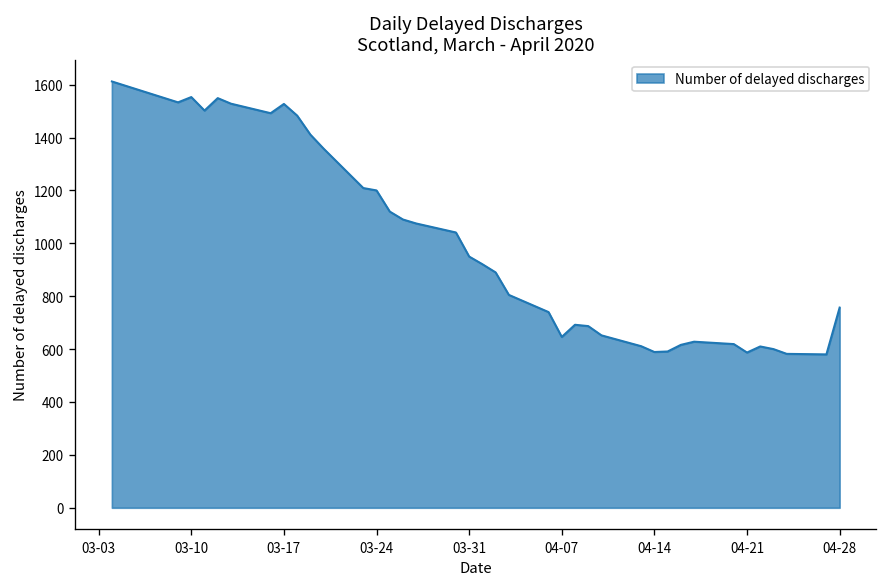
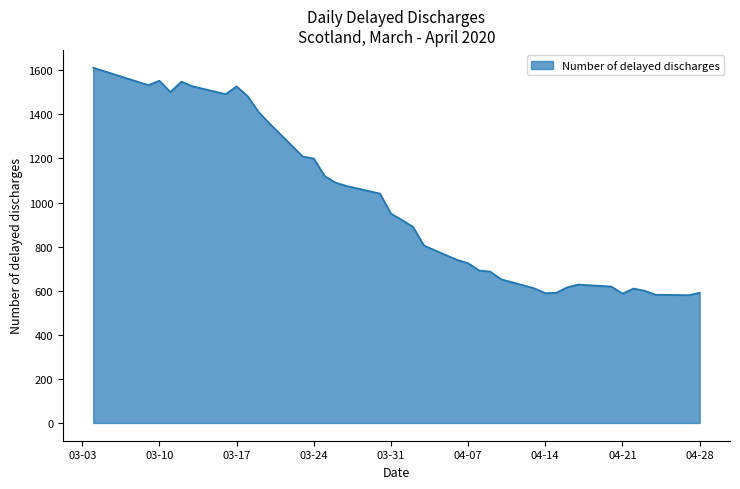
  {
    "03-10": 1550,
    "03-17": 1530,
    "03-24": 1200,
    "03-31": 950,
-   "04-07": 650,
+   "04-07": 730,
    "04-14": 590,
    "04-21": 590,
-   "04-28": 760
+   "04-28": 590
  }
